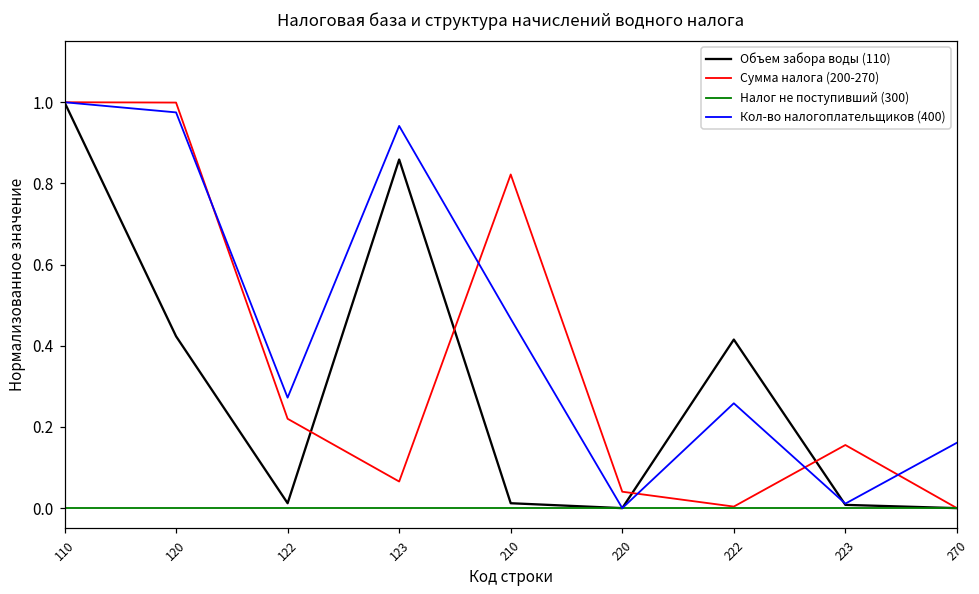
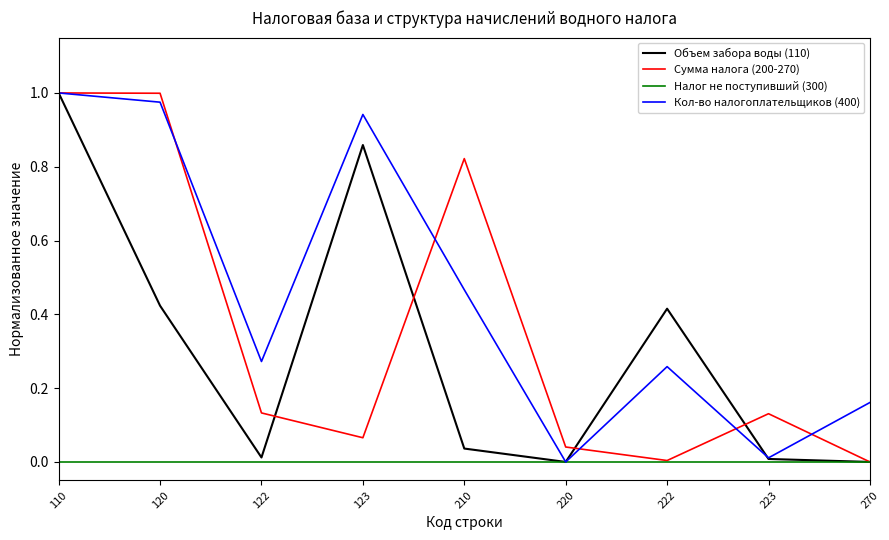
  {
    "Объем забора воды (110)": {
      "120": 0.42,
      "122": 0.01,
      "123": 0.86,
-     "210": 0.01,
+     "210": 0.04,
      "222": 0.42
    },
    "Сумма налога (200-270)": {
      "120": 1.00,
-     "122": 0.22,
+     "122": 0.13,
      "123": 0.07,
      "210": 0.82,
      "220": 0.04,
-     "223": 0.16
+     "223": 0.13
    },
    "Налог не поступивший (300)": {
      "110": 0.00,
      "120": 0.00,
      "122": 0.00,
      "123": 0.00,
      "210": 0.00,
      "223": 0.00
    },
    "Кол-во налогоплательщиков (400)": {
      "120": 0.98,
      "122": 0.27,
      "123": 0.94,
      "210": 0.47,
      "222": 0.26,
      "270": 0.16
    }
  }
